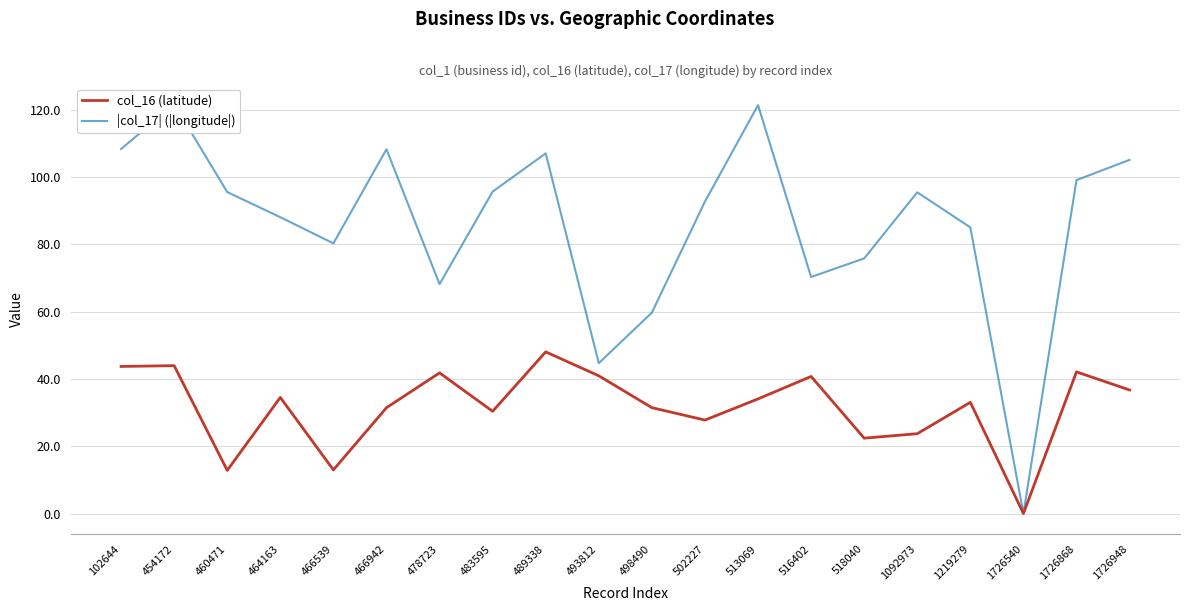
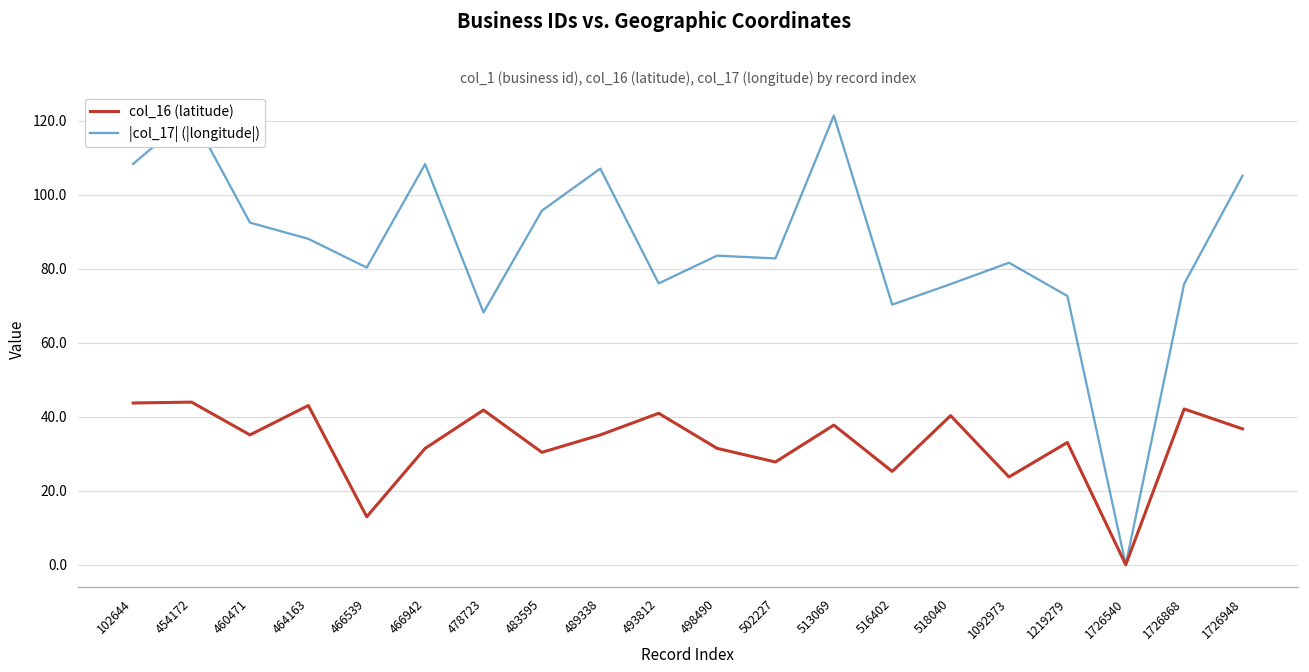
  {
    "col_16 (latitude)": {
      "102644": 44,
      "454172": 44,
-     "460471": 13,
-     "464163": 34,
+     "460471": 35,
+     "464163": 43,
      "466539": 13,
      "466942": 31,
      "478723": 42,
      "483595": 30,
-     "489338": 48,
+     "489338": 35,
      "493812": 41,
      "498490": 31,
      "502227": 28,
-     "513069": 34,
-     "516402": 41,
-     "518040": 22,
+     "513069": 38,
+     "516402": 25,
+     "518040": 40,
      "1092973": 24,
      "1219279": 33,
      "1726868": 42,
      "1726948": 37
    },
    "|col_17| (|longitude|)": {
      "102644": 108,
-     "460471": 96,
+     "460471": 92,
      "464163": 88,
      "466539": 80,
      "466942": 108,
      "478723": 68,
      "483595": 96,
      "489338": 107,
-     "493812": 45,
-     "498490": 60,
-     "502227": 93,
+     "493812": 76,
+     "498490": 84,
+     "502227": 83,
      "513069": 121,
      "516402": 70,
      "518040": 76,
-     "1092973": 95,
-     "1219279": 85,
-     "1726868": 99,
+     "1092973": 82,
+     "1219279": 73,
+     "1726868": 76,
      "1726948": 105
    }
  }
